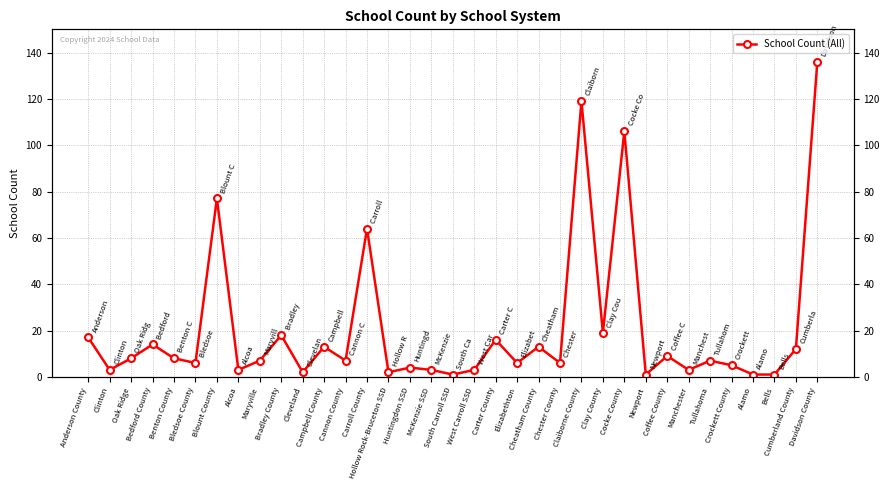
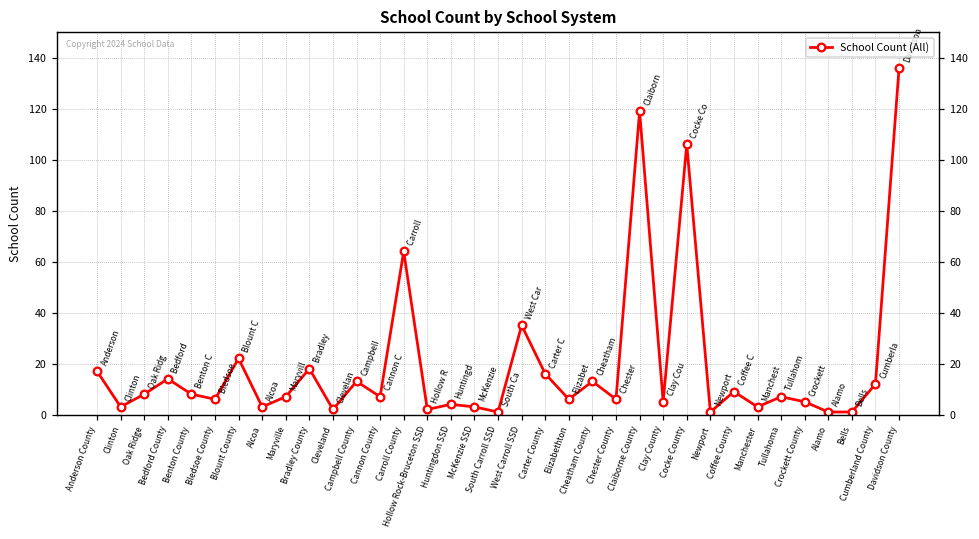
  {
    "Anderson County": 17,
    "Clinton": 3,
    "Oak Ridge": 8,
    "Bedford County": 14,
    "Benton County": 8,
    "Bledsoe County": 6,
-   "Blount County": 77,
+   "Blount County": 22,
    "Alcoa": 3,
    "Maryville": 7,
    "Bradley County": 18,
    "Cleveland": 2,
    "Campbell County": 13,
    "Cannon County": 7,
    "Carroll County": 64,
    "Hollow Rock-Bruceton SSD": 2,
    "Huntingdon SSD": 4,
    "McKenzie SSD": 3,
    "South Carroll SSD": 1,
-   "West Carroll SSD": 3,
+   "West Carroll SSD": 35,
    "Carter County": 16,
    "Elizabethton": 6,
    "Cheatham County": 13,
    "Chester County": 6,
    "Claiborne County": 119,
-   "Clay County": 19,
+   "Clay County": 5,
    "Cocke County": 106,
    "Newport": 1,
    "Coffee County": 9,
    "Manchester": 3,
    "Tullahoma": 7,
    "Crockett County": 5,
    "Alamo": 1,
    "Bells": 1,
    "Cumberland County": 12,
    "Davidson County": 136
  }
